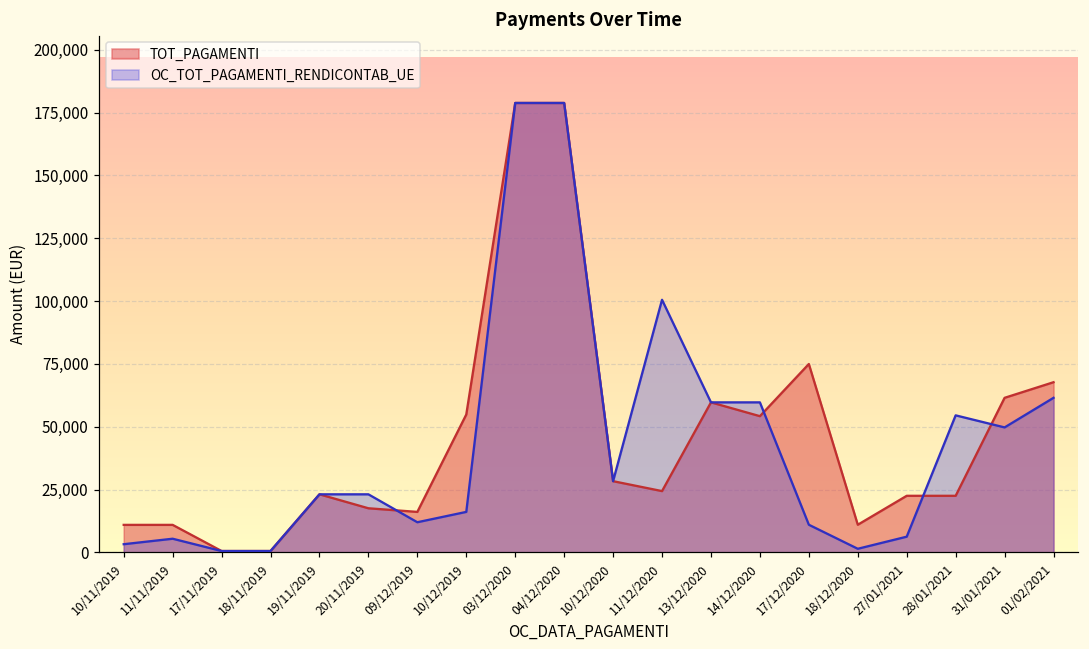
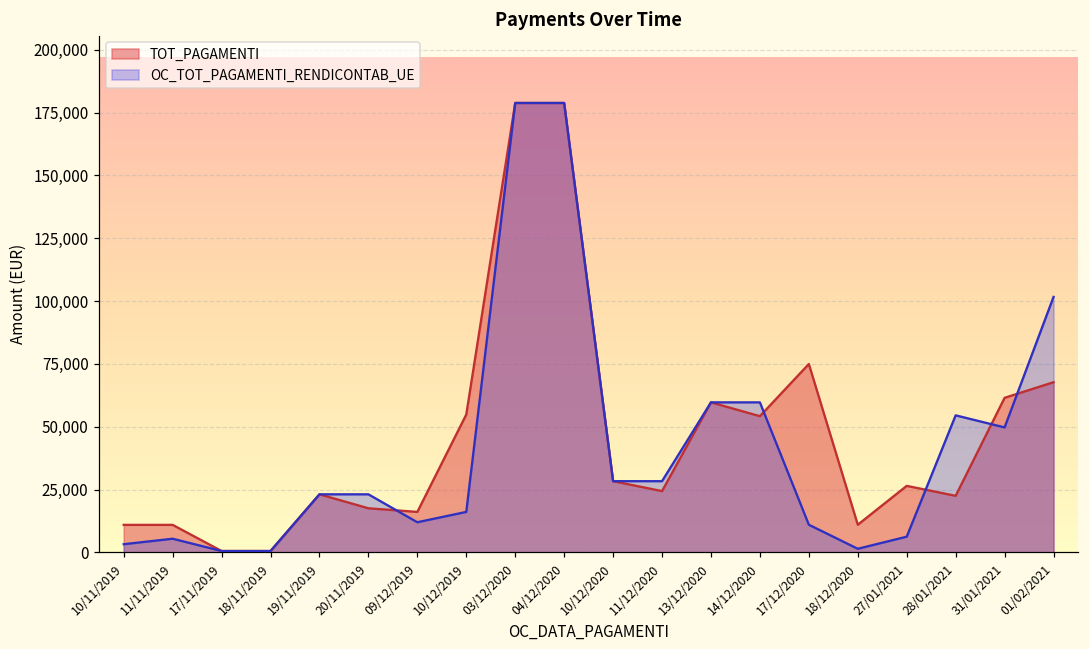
  {
    "TOT_PAGAMENTI": {
      "10/11/2019": "11,000",
      "11/11/2019": "11,000",
      "20/11/2019": "18,000",
      "09/12/2019": "16,000",
      "10/12/2019": "55,000",
      "11/12/2020": "24,000",
      "14/12/2020": "54,000",
      "17/12/2020": "75,000",
      "18/12/2020": "11,000",
-     "27/01/2021": "22,000",
+     "27/01/2021": "26,000",
      "28/01/2021": "22,000",
      "31/01/2021": "62,000",
      "01/02/2021": "68,000"
    },
    "OC_TOT_PAGAMENTI_RENDICONTAB_UE": {
      "10/11/2019": "3,000",
      "11/11/2019": "5,000",
      "20/11/2019": "23,000",
      "09/12/2019": "12,000",
      "10/12/2019": "16,000",
-     "11/12/2020": "101,000",
+     "11/12/2020": "28,000",
      "14/12/2020": "60,000",
      "17/12/2020": "11,000",
      "18/12/2020": "1,000",
      "27/01/2021": "6,000",
      "28/01/2021": "55,000",
      "31/01/2021": "50,000",
-     "01/02/2021": "62,000"
+     "01/02/2021": "102,000"
    }
  }
